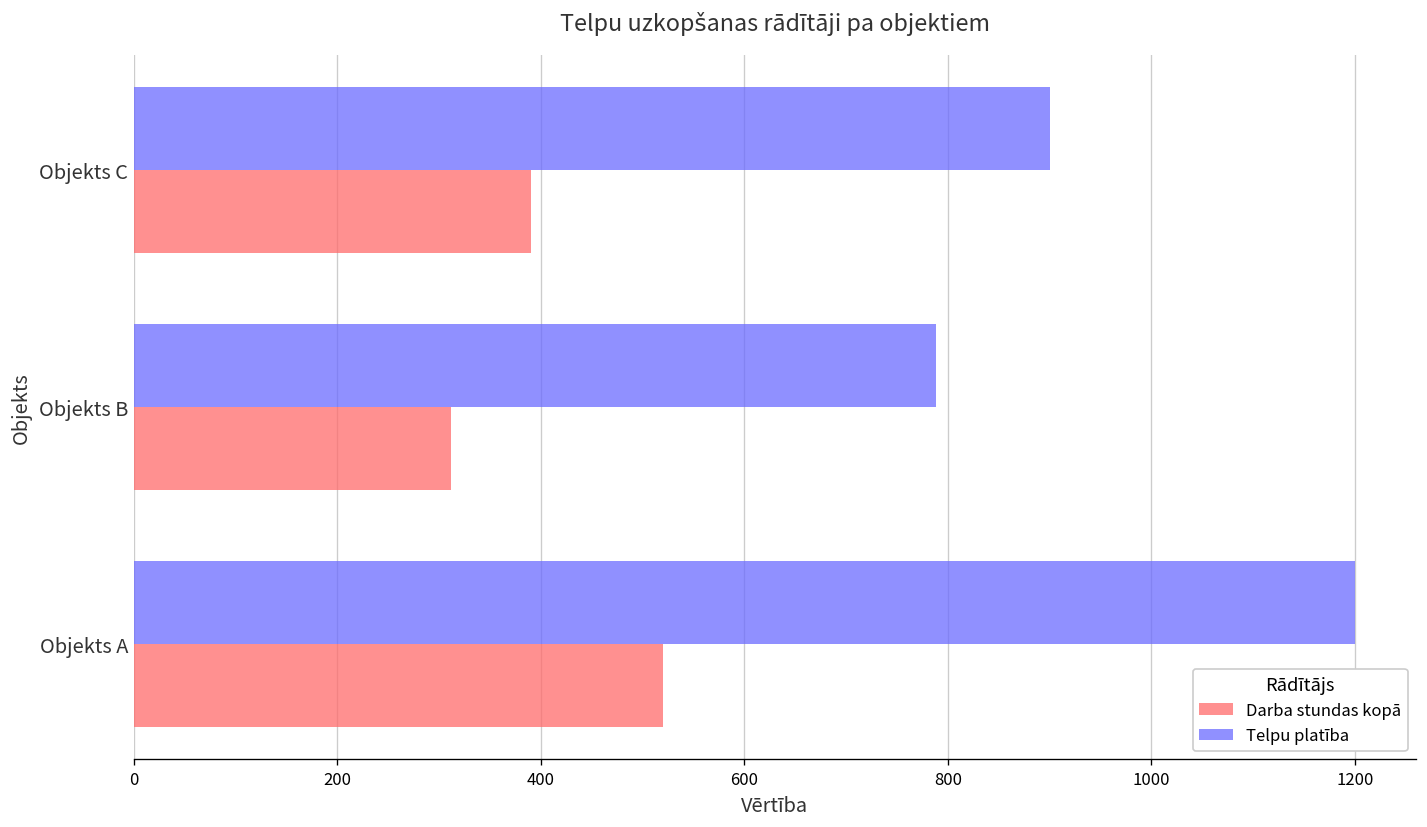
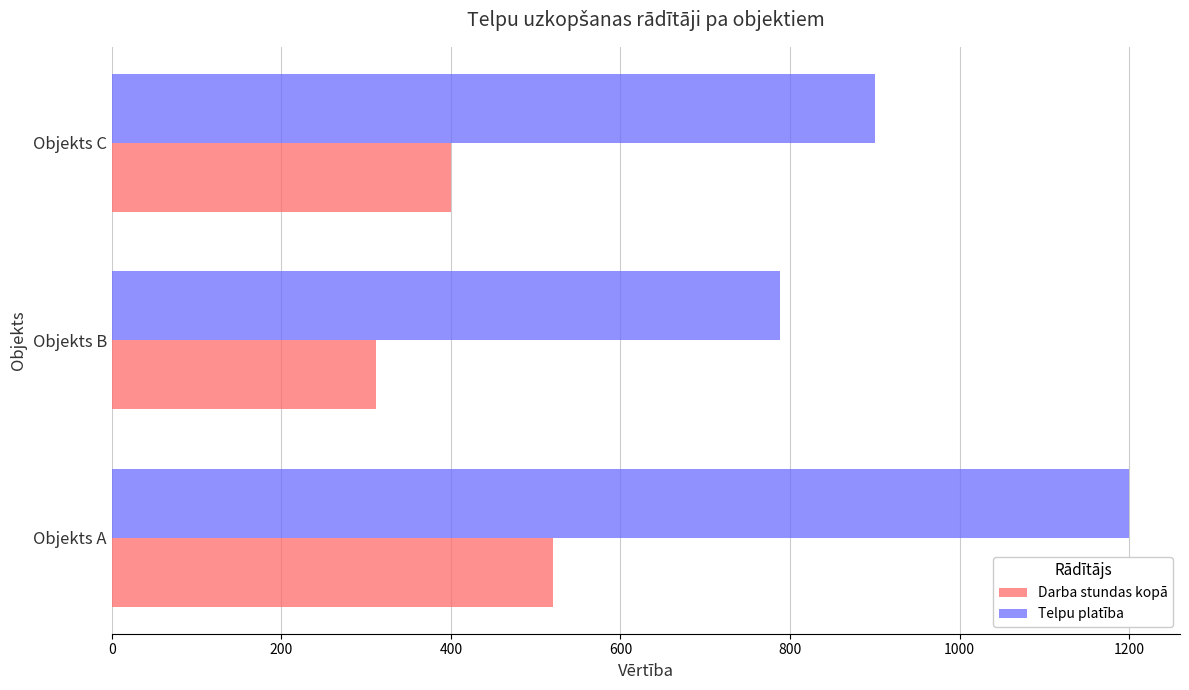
  {
    "Darba stundas kopā": {
-     "Objekts C": 390,
+     "Objekts C": 400,
      "Objekts B": 310,
      "Objekts A": 520
    },
    "Telpu platība": {
      "Objekts C": 900,
      "Objekts B": 790,
      "Objekts A": 1200
    }
  }
